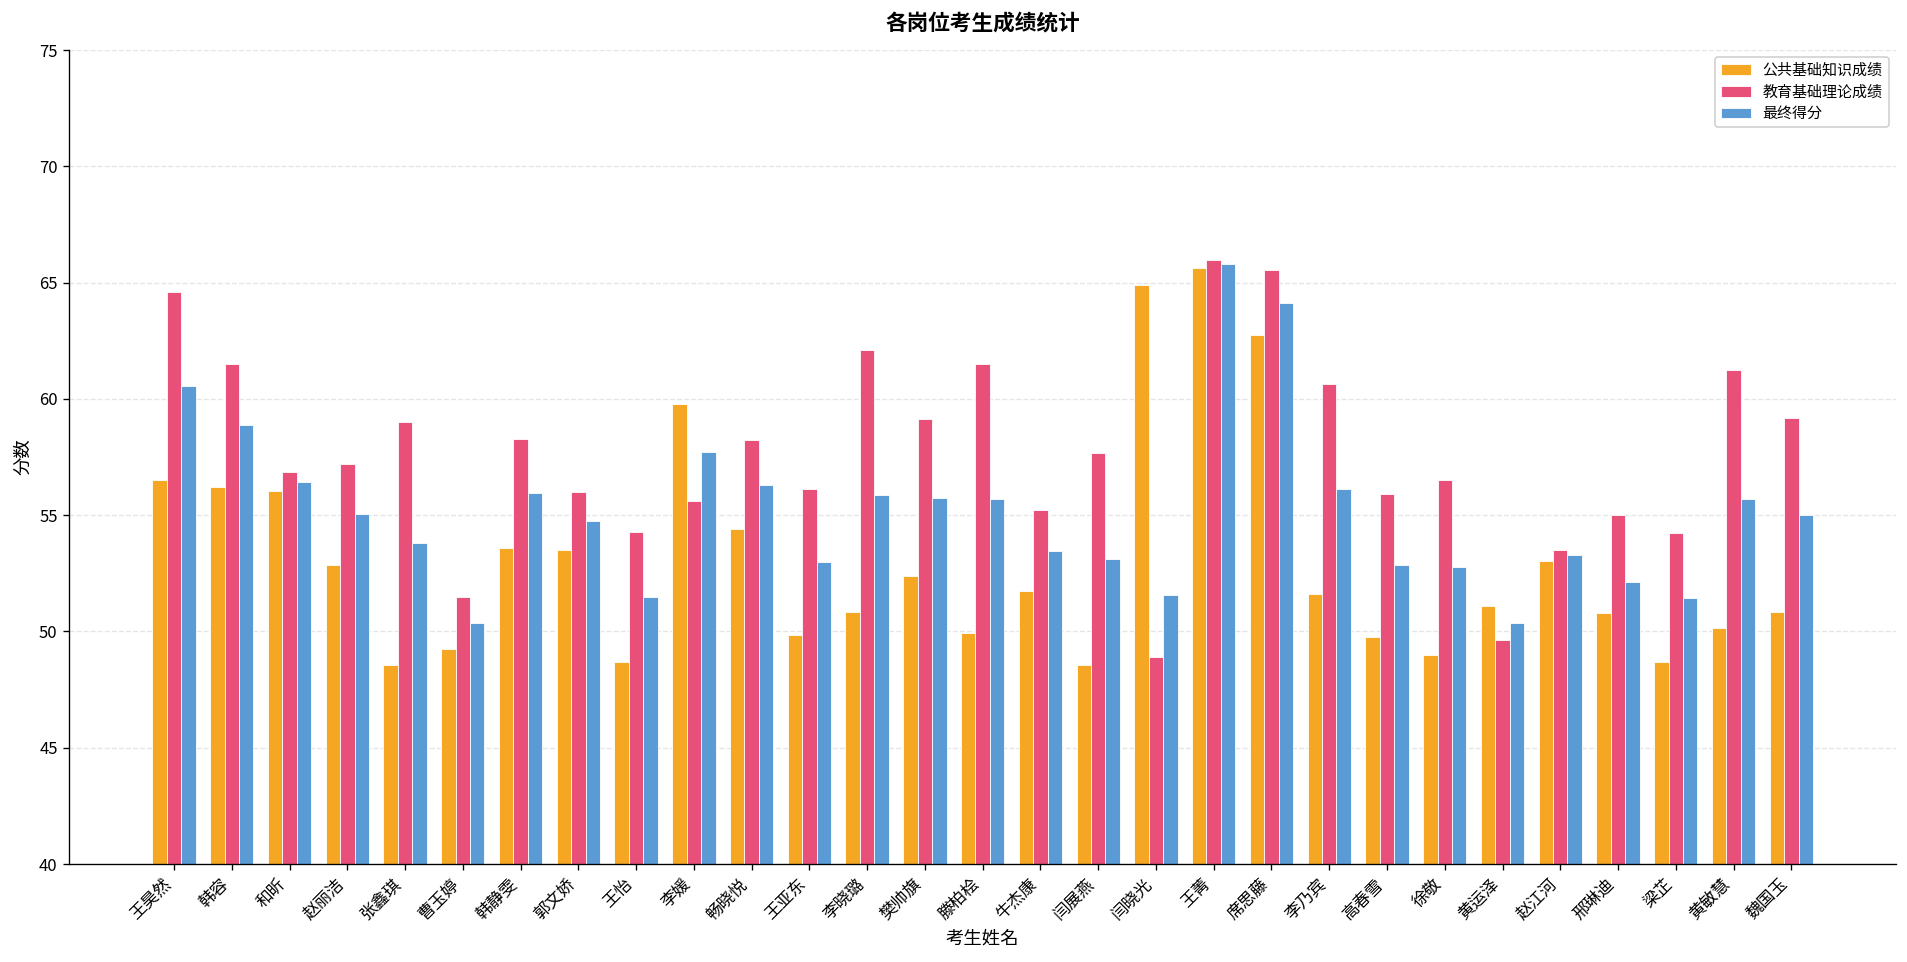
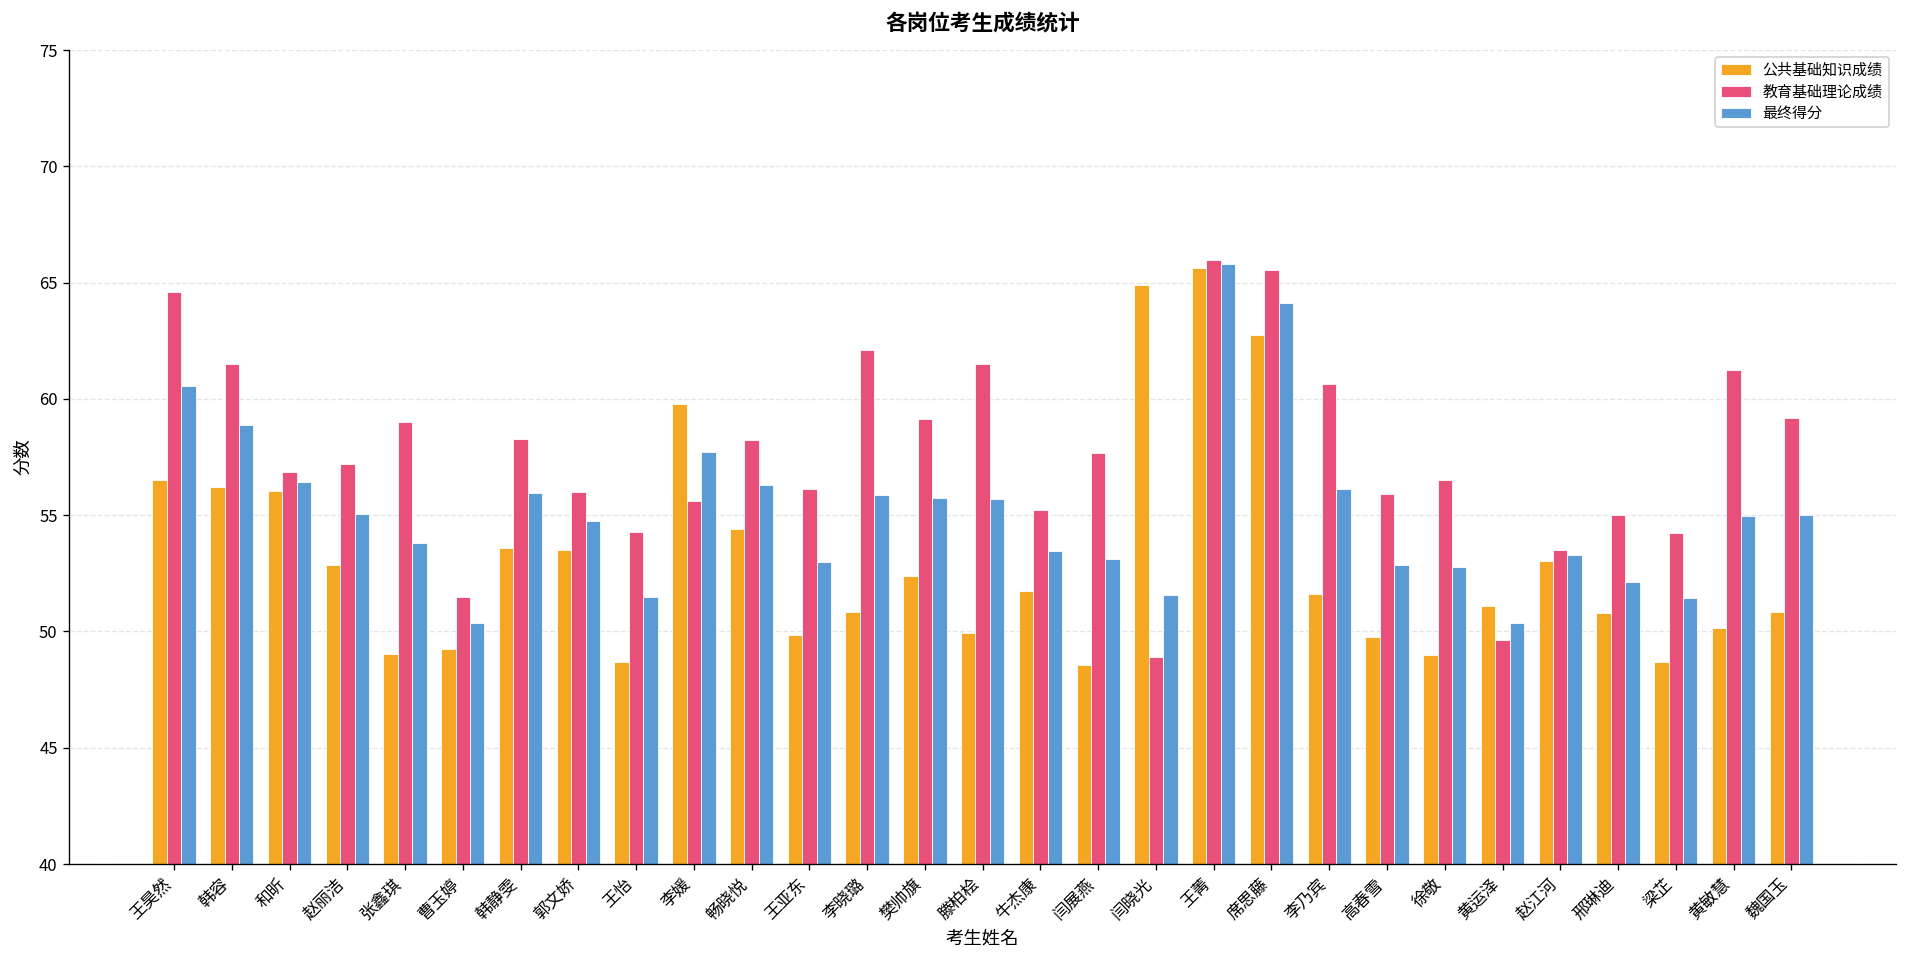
  {
    "公共基础知识成绩": {
      "王昊然": 56.5,
      "韩容": 56.2,
      "和昕": 56.0,
      "赵丽洁": 52.9,
-     "张鑫琪": 48.6,
+     "张鑫琪": 49.0,
      "曹玉婷": 49.2,
      "韩静雯": 53.6,
      "郭文娇": 53.5,
      "王怡": 48.7,
      "李媛": 59.8,
      "畅晓悦": 54.4,
      "王亚东": 49.9,
      "李晓璐": 50.9,
      "樊帅旗": 52.4,
      "滕柏桧": 49.9,
      "牛杰康": 51.7,
      "闫展燕": 48.5,
      "闫晓光": 64.9,
      "王菁": 65.6,
      "席思藤": 62.7,
      "李乃宾": 51.6,
      "高春雪": 49.8,
      "徐敬": 49.0,
      "黄运泽": 51.1,
      "赵江河": 53.0,
      "邢琳迪": 50.8,
      "梁芷": 48.7,
      "黄敏慧": 50.1,
      "魏国玉": 50.9
    },
    "教育基础理论成绩": {
      "王昊然": 64.6,
      "韩容": 61.5,
      "和昕": 56.9,
      "赵丽洁": 57.2,
      "张鑫琪": 59.0,
      "曹玉婷": 51.5,
      "韩静雯": 58.3,
      "郭文娇": 56.0,
      "王怡": 54.3,
      "李媛": 55.6,
      "畅晓悦": 58.2,
      "王亚东": 56.1,
      "李晓璐": 62.1,
      "樊帅旗": 59.1,
      "滕柏桧": 61.5,
      "牛杰康": 55.2,
      "闫展燕": 57.7,
      "闫晓光": 48.9,
      "王菁": 66.0,
      "席思藤": 65.5,
      "李乃宾": 60.6,
      "高春雪": 55.9,
      "徐敬": 56.5,
      "黄运泽": 49.7,
      "赵江河": 53.5,
      "邢琳迪": 55.0,
      "梁芷": 54.2,
      "黄敏慧": 61.2,
      "魏国玉": 59.2
    },
    "最终得分": {
      "王昊然": 60.6,
      "韩容": 58.9,
      "和昕": 56.4,
      "赵丽洁": 55.0,
      "张鑫琪": 53.8,
      "曹玉婷": 50.4,
      "韩静雯": 55.9,
      "郭文娇": 54.7,
      "王怡": 51.5,
      "李媛": 57.7,
      "畅晓悦": 56.3,
      "王亚东": 53.0,
      "李晓璐": 55.9,
      "樊帅旗": 55.8,
      "滕柏桧": 55.7,
      "牛杰康": 53.5,
      "闫展燕": 53.1,
      "闫晓光": 51.6,
      "王菁": 65.8,
      "席思藤": 64.1,
      "李乃宾": 56.1,
      "高春雪": 52.8,
      "徐敬": 52.8,
      "黄运泽": 50.4,
      "赵江河": 53.3,
      "邢琳迪": 52.1,
      "梁芷": 51.5,
-     "黄敏慧": 55.7,
+     "黄敏慧": 55.0,
      "魏国玉": 55.0
    }
  }
